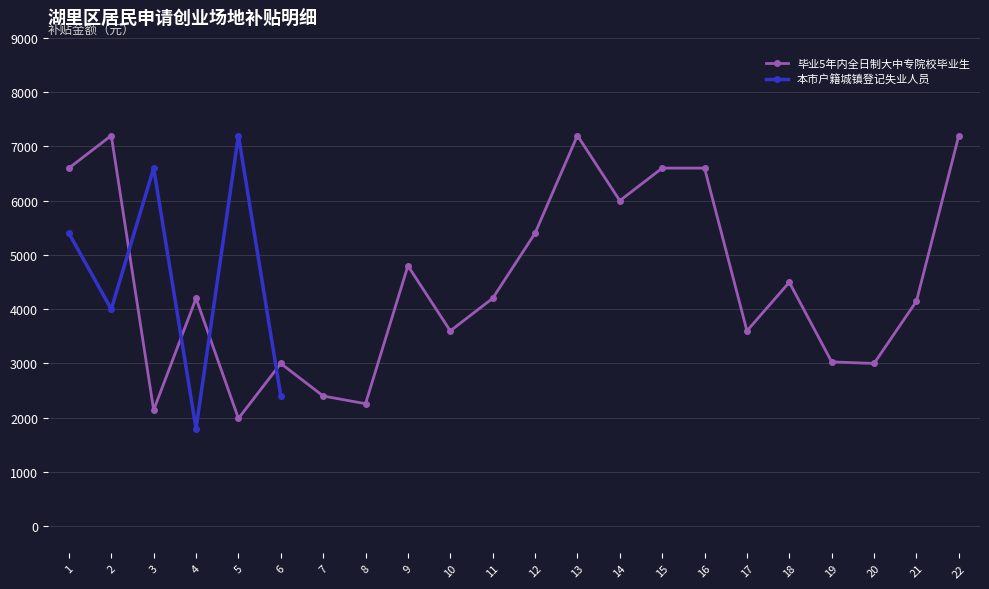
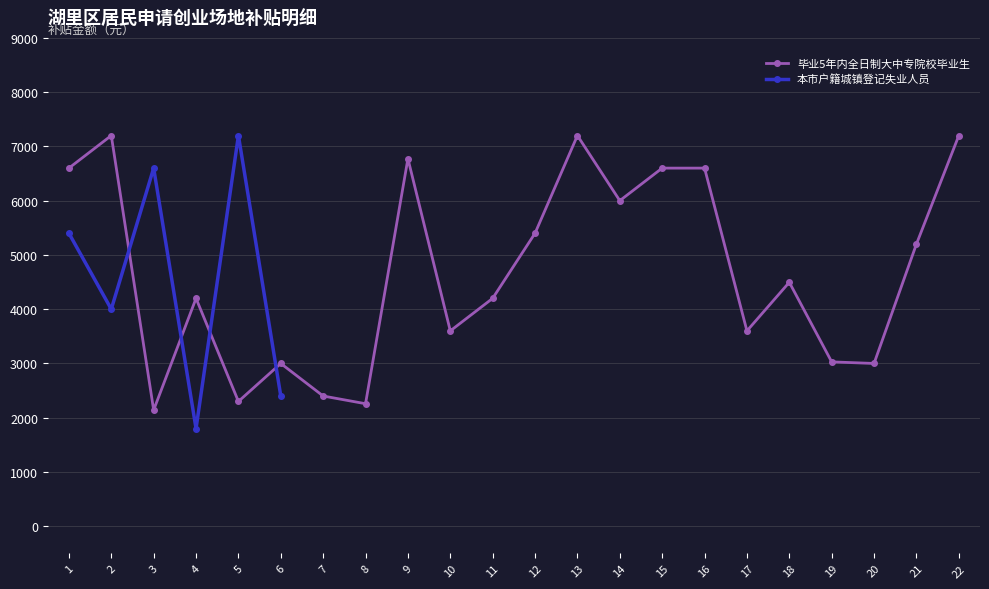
  {
    "毕业5年内全日制大中专院校毕业生": {
      "1": 6600,
      "2": 7200,
      "3": 2100,
      "4": 4200,
-     "5": 2000,
+     "5": 2300,
      "6": 3000,
      "7": 2400,
      "8": 2300,
-     "9": 4800,
+     "9": 6800,
      "10": 3600,
      "11": 4200,
      "12": 5400,
      "13": 7200,
      "14": 6000,
      "15": 6600,
      "16": 6600,
      "17": 3600,
      "18": 4500,
      "19": 3000,
      "20": 3000,
-     "21": 4100,
+     "21": 5200,
      "22": 7200
    },
    "本市户籍城镇登记失业人员": {
      "1": 5400,
      "2": 4000,
      "3": 6600,
      "4": 1800,
      "5": 7200,
      "6": 2400
    }
  }
